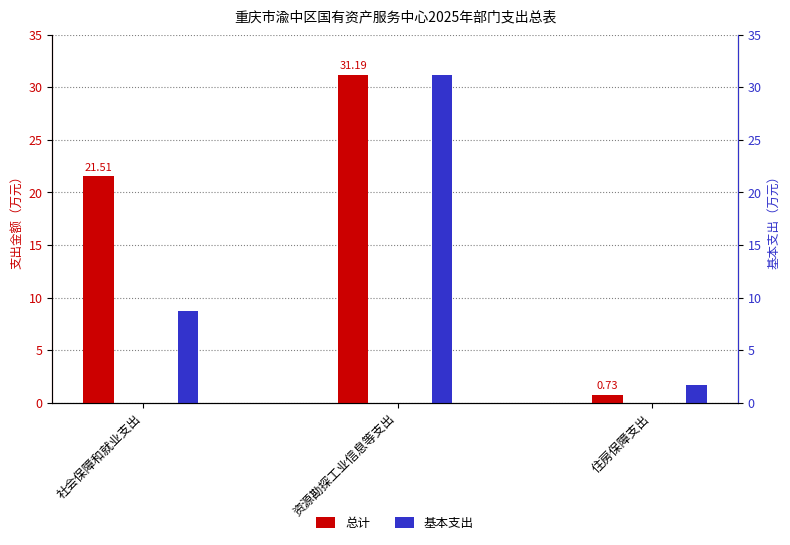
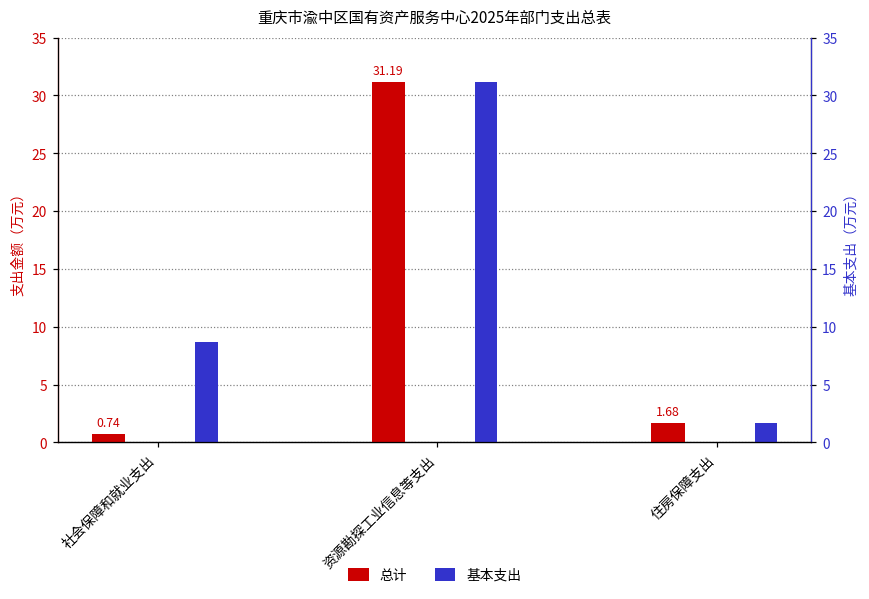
  {
    "总计": {
-     "社会保障和就业支出": 21.51,
+     "社会保障和就业支出": 0.74,
      "资源勘探工业信息等支出": 31.19,
-     "住房保障支出": 0.73
+     "住房保障支出": 1.68
    },
    "基本支出": {
      "社会保障和就业支出": 8.7,
      "资源勘探工业信息等支出": 31.2,
      "住房保障支出": 1.7
    }
  }
